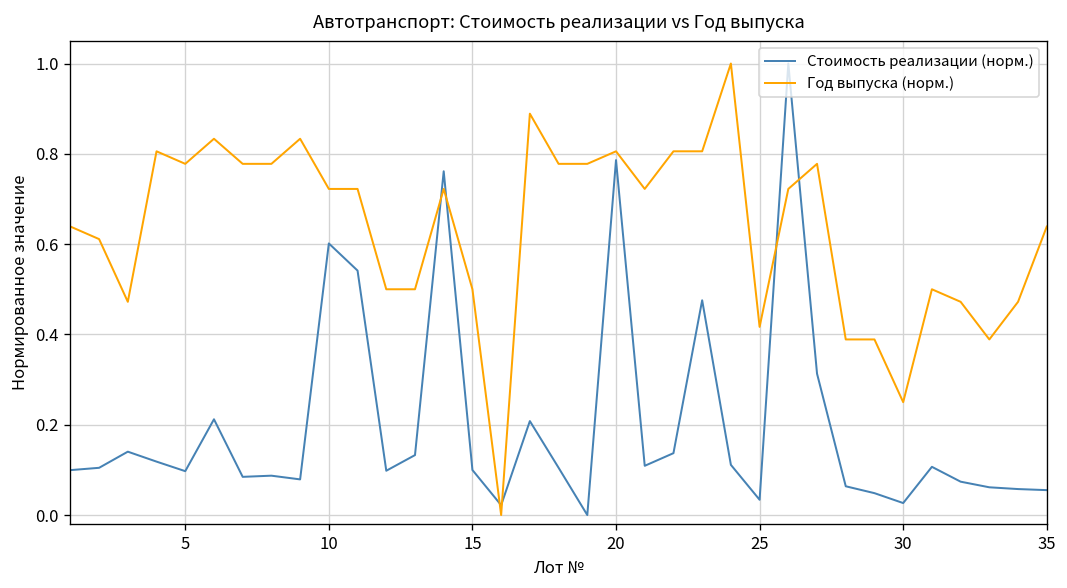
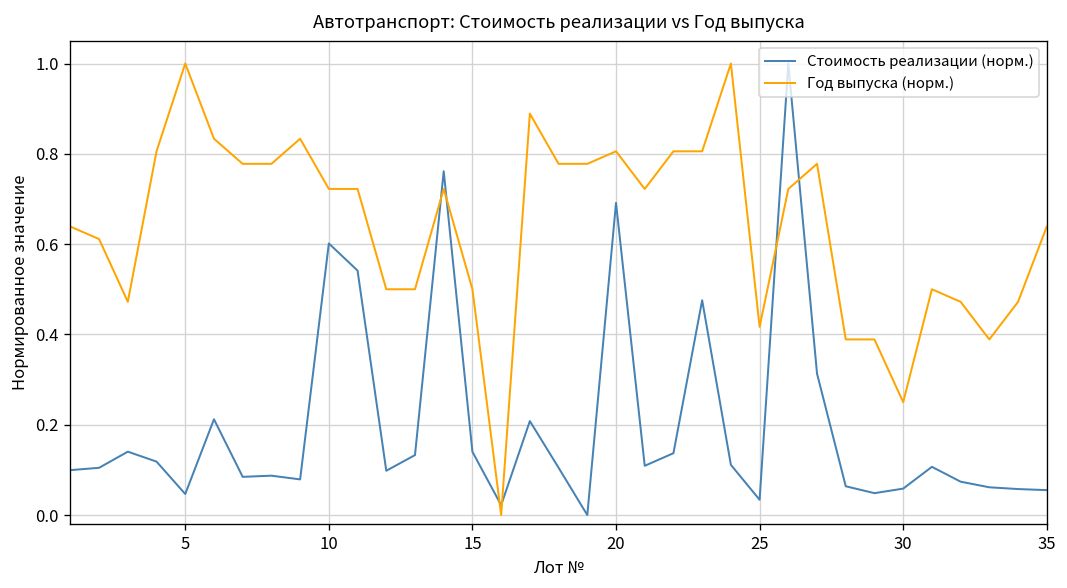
  {
    "Стоимость реализации (норм.)": {
-     "5": 0.10,
+     "5": 0.05,
      "10": 0.60,
-     "15": 0.10,
-     "20": 0.79,
+     "15": 0.14,
+     "20": 0.69,
      "25": 0.03,
-     "30": 0.03,
+     "30": 0.06,
      "35": 0.06
    },
    "Год выпуска (норм.)": {
-     "5": 0.78,
+     "5": 1.00,
      "10": 0.72,
      "15": 0.50,
      "20": 0.81,
      "25": 0.42,
      "30": 0.25,
      "35": 0.64
    }
  }
